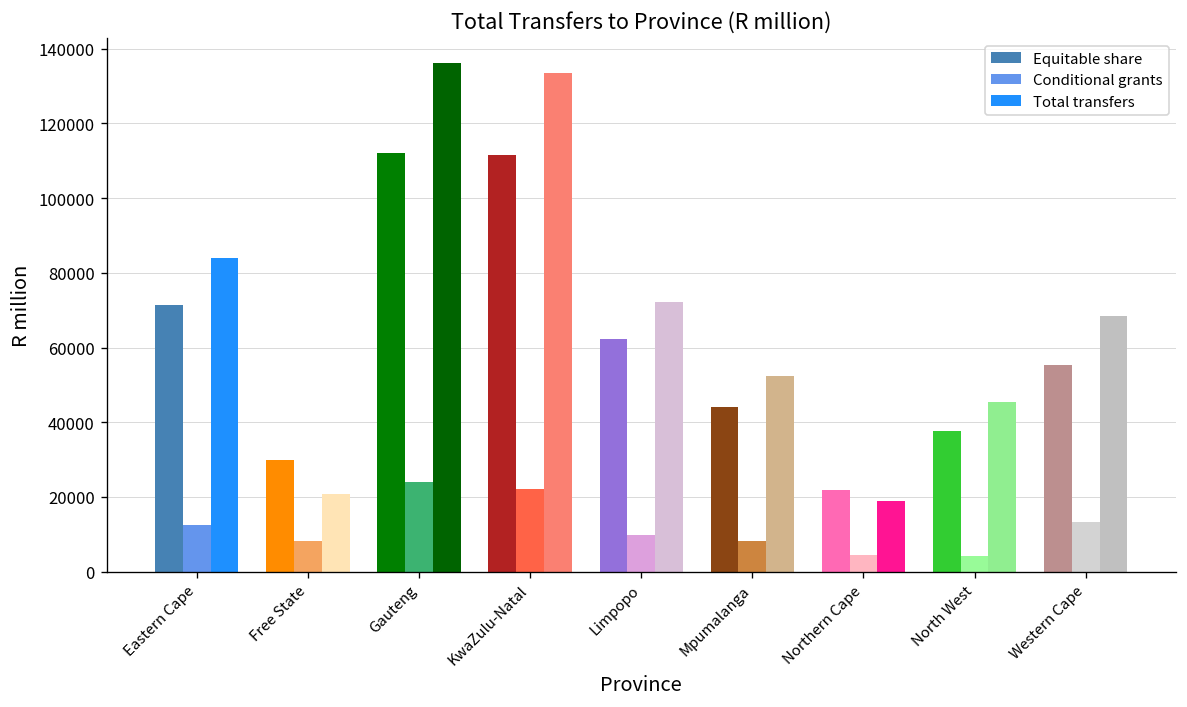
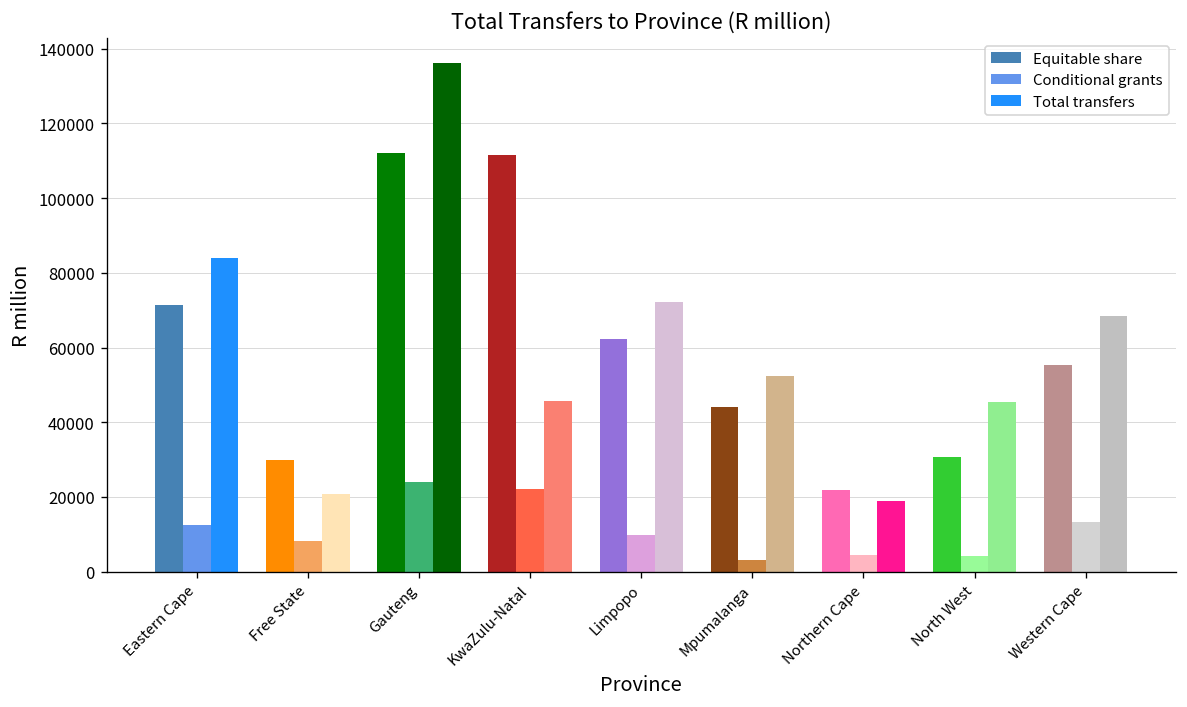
  {
    "Equitable share": {
      "Eastern Cape": 71000,
      "Free State": 30000,
      "Gauteng": 112000,
      "KwaZulu-Natal": 111000,
      "Limpopo": 62000,
      "Mpumalanga": 44000,
      "Northern Cape": 22000,
-     "North West": 38000,
+     "North West": 31000,
      "Western Cape": 55000
    },
    "Conditional grants": {
      "Eastern Cape": 12000,
      "Free State": 8000,
      "Gauteng": 24000,
      "KwaZulu-Natal": 22000,
      "Limpopo": 10000,
-     "Mpumalanga": 8000,
+     "Mpumalanga": 3000,
      "Northern Cape": 5000,
      "North West": 4000,
      "Western Cape": 13000
    },
    "Total transfers": {
      "Eastern Cape": 84000,
      "Free State": 21000,
      "Gauteng": 136000,
-     "KwaZulu-Natal": 133000,
+     "KwaZulu-Natal": 46000,
      "Limpopo": 72000,
      "Mpumalanga": 52000,
      "Northern Cape": 19000,
      "North West": 45000,
      "Western Cape": 68000
    }
  }
